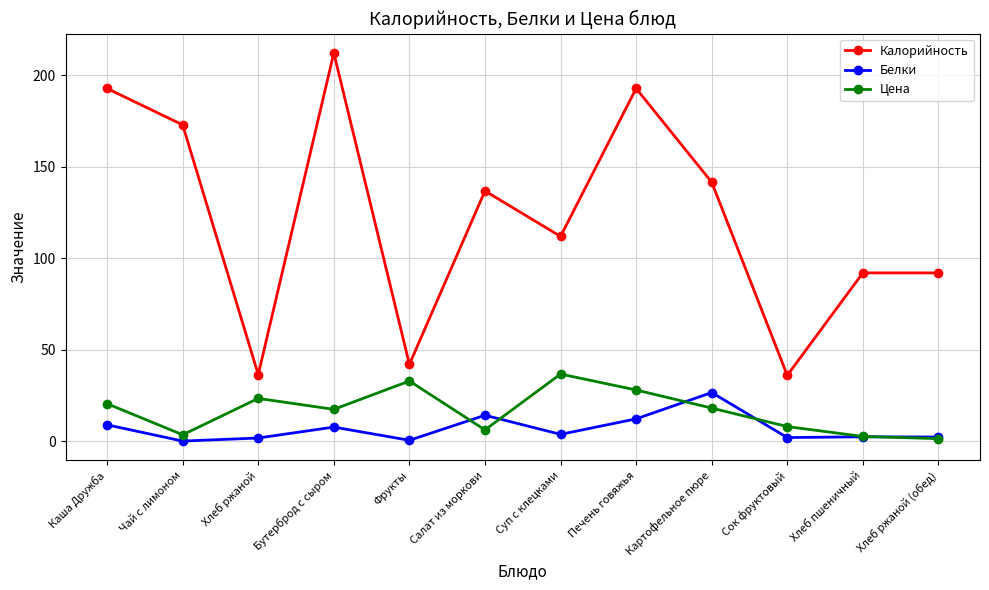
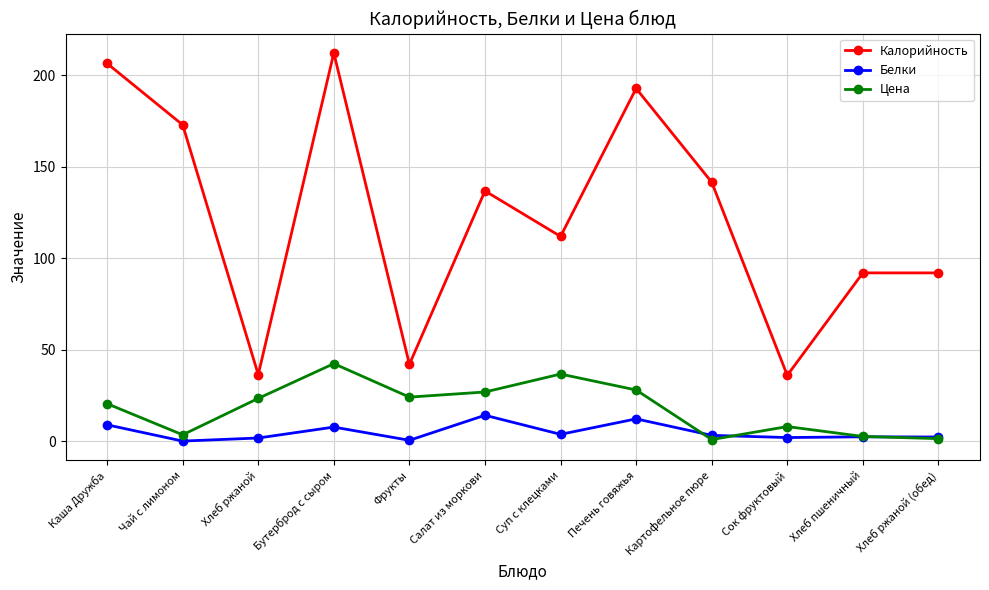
  {
    "Калорийность": {
-     "Каша Дружба": 193,
+     "Каша Дружба": 207,
      "Чай с лимоном": 173,
      "Хлеб ржаной": 36,
      "Бутерброд с сыром": 212,
      "Фрукты": 42,
      "Салат из моркови": 137,
      "Суп с клецками": 112,
      "Печень говяжья": 193,
      "Картофельное пюре": 142,
      "Сок фруктовый": 36,
      "Хлеб пшеничный": 92,
      "Хлеб ржаной (обед)": 92
    },
    "Белки": {
      "Каша Дружба": 9,
      "Чай с лимоном": 0,
      "Хлеб ржаной": 2,
      "Бутерброд с сыром": 8,
      "Фрукты": 1,
      "Салат из моркови": 14,
      "Суп с клецками": 4,
      "Печень говяжья": 12,
-     "Картофельное пюре": 27,
+     "Картофельное пюре": 3,
      "Сок фруктовый": 2
    },
    "Цена": {
      "Каша Дружба": 21,
      "Чай с лимоном": 4,
      "Хлеб ржаной": 23,
-     "Бутерброд с сыром": 17,
-     "Фрукты": 33,
-     "Салат из моркови": 6,
+     "Бутерброд с сыром": 42,
+     "Фрукты": 24,
+     "Салат из моркови": 27,
      "Суп с клецками": 37,
      "Печень говяжья": 28,
-     "Картофельное пюре": 18,
+     "Картофельное пюре": 1,
      "Сок фруктовый": 8
    }
  }
